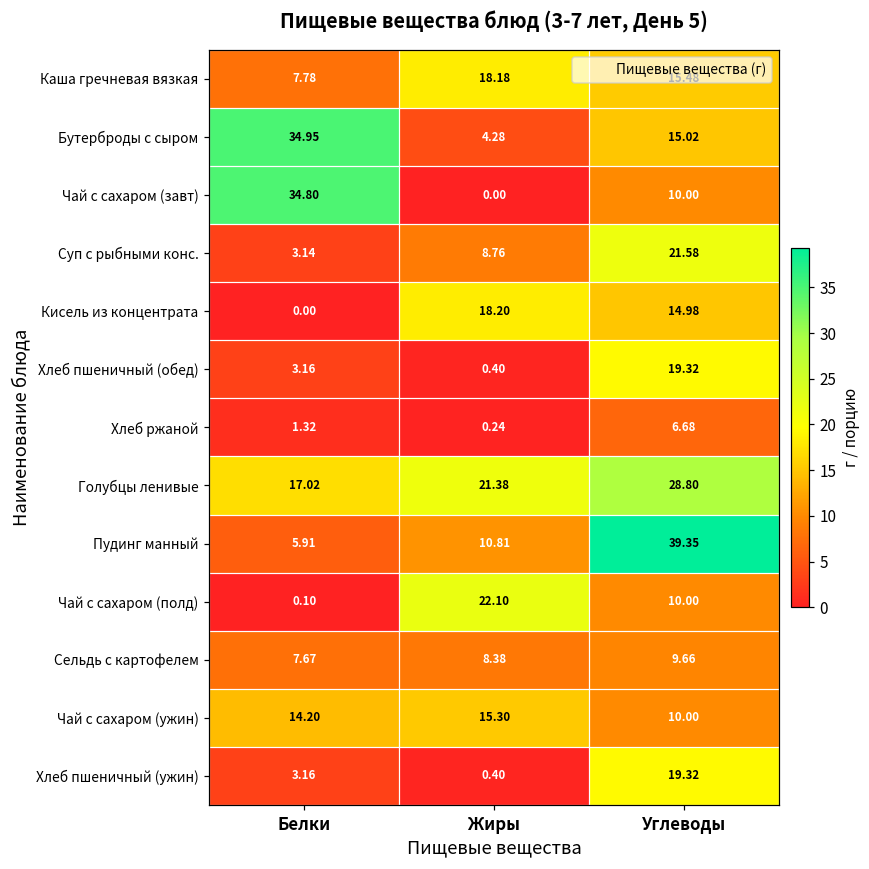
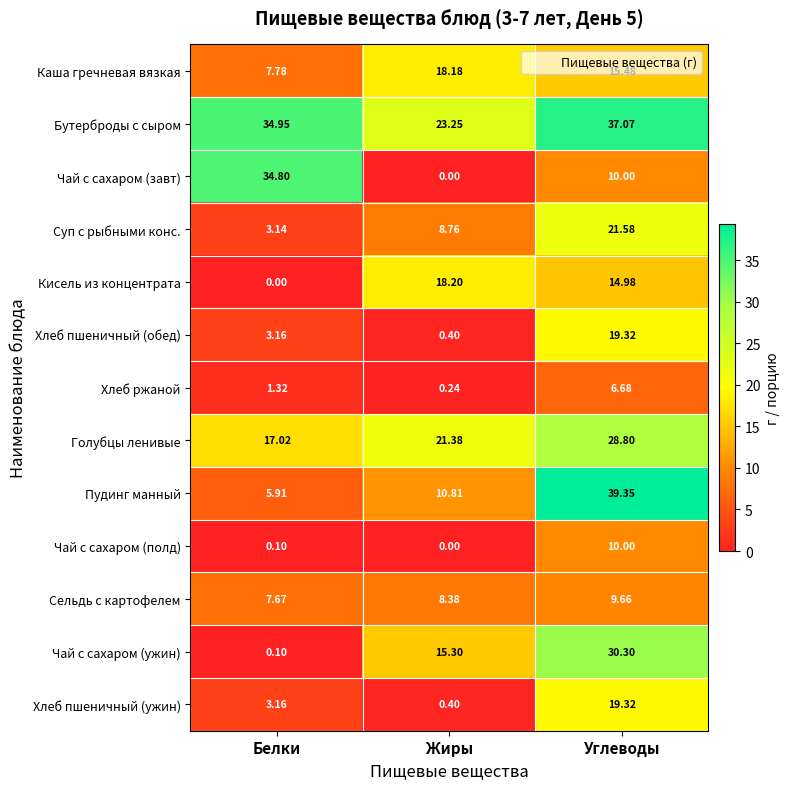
  {
    "Каша гречневая вязкая": {
      "Белки": 7.78,
      "Жиры": 18.18
    },
    "Бутерброды с сыром": {
      "Белки": 34.95,
-     "Жиры": 4.28,
-     "Углеводы": 15.02
+     "Жиры": 23.25,
+     "Углеводы": 37.07
    },
    "Чай с сахаром (завт)": {
      "Белки": 34.80,
      "Жиры": 0.00,
      "Углеводы": 10.00
    },
    "Суп с рыбными конс.": {
      "Белки": 3.14,
      "Жиры": 8.76,
      "Углеводы": 21.58
    },
    "Кисель из концентрата": {
      "Белки": 0.00,
      "Жиры": 18.20,
      "Углеводы": 14.98
    },
    "Хлеб пшеничный (обед)": {
      "Белки": 3.16,
      "Жиры": 0.40,
      "Углеводы": 19.32
    },
    "Хлеб ржаной": {
      "Белки": 1.32,
      "Жиры": 0.24,
      "Углеводы": 6.68
    },
    "Голубцы ленивые": {
      "Белки": 17.02,
      "Жиры": 21.38,
      "Углеводы": 28.80
    },
    "Пудинг манный": {
      "Белки": 5.91,
      "Жиры": 10.81,
      "Углеводы": 39.35
    },
    "Чай с сахаром (полд)": {
      "Белки": 0.10,
-     "Жиры": 22.10,
+     "Жиры": 0.00,
      "Углеводы": 10.00
    },
    "Сельдь с картофелем": {
      "Белки": 7.67,
      "Жиры": 8.38,
      "Углеводы": 9.66
    },
    "Чай с сахаром (ужин)": {
-     "Белки": 14.20,
+     "Белки": 0.10,
      "Жиры": 15.30,
-     "Углеводы": 10.00
+     "Углеводы": 30.30
    },
    "Хлеб пшеничный (ужин)": {
      "Белки": 3.16,
      "Жиры": 0.40,
      "Углеводы": 19.32
    }
  }
